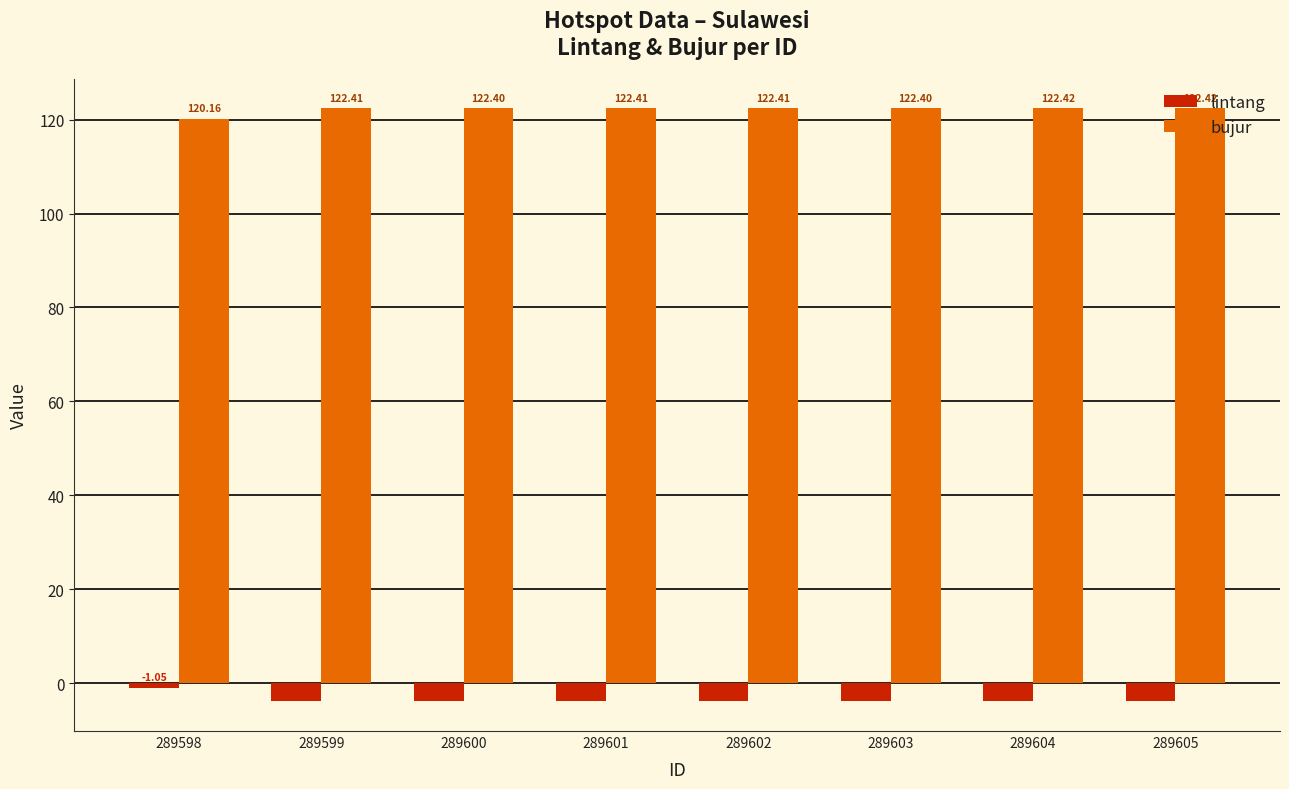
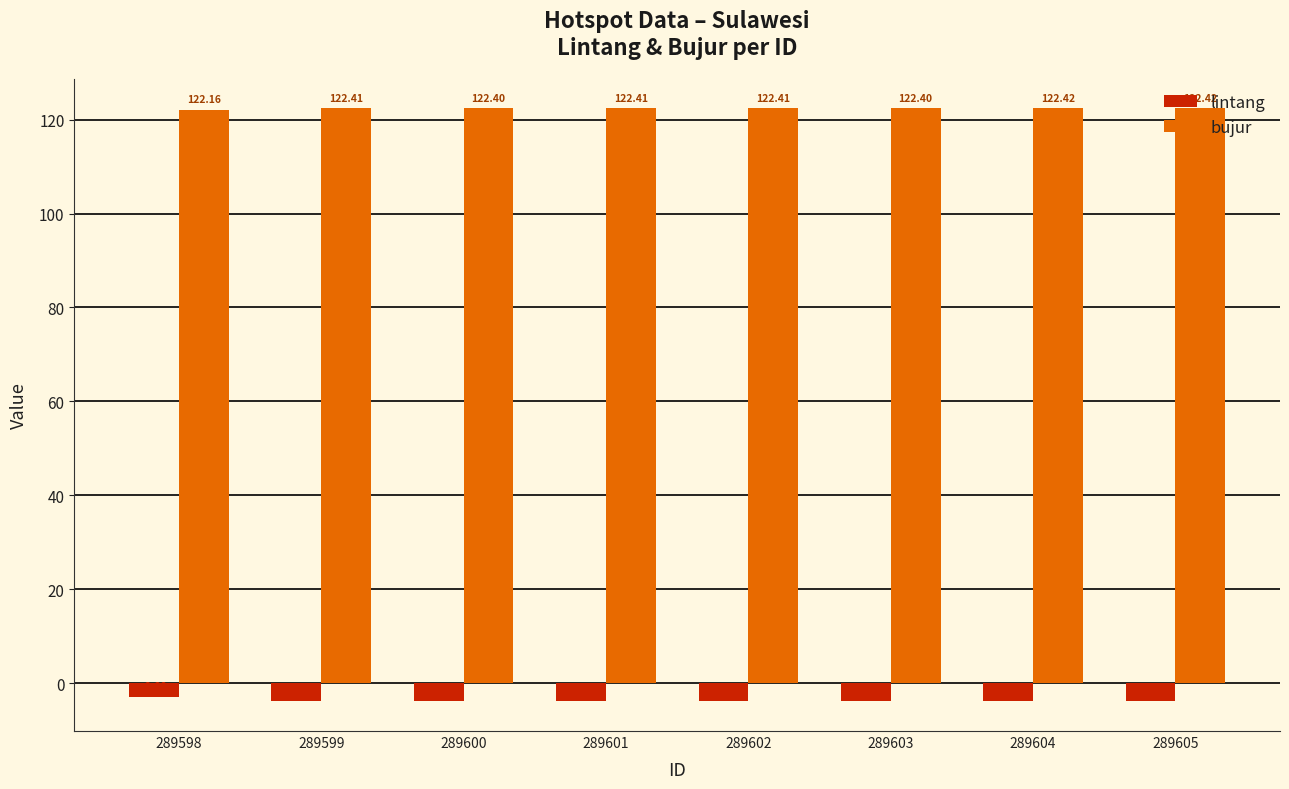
  {
    "lintang": {
-     "289598": -1,
+     "289598": -3,
      "289599": -4,
      "289600": -4,
      "289601": -4,
      "289602": -4,
      "289603": -4,
      "289604": -4,
      "289605": -4
    },
    "bujur": {
-     "289598": 120.16,
+     "289598": 122.16,
      "289599": 122.41,
      "289600": 122.40,
      "289601": 122.41,
      "289602": 122.41,
      "289603": 122.40,
      "289604": 122.42,
      "289605": 122.42
    }
  }
